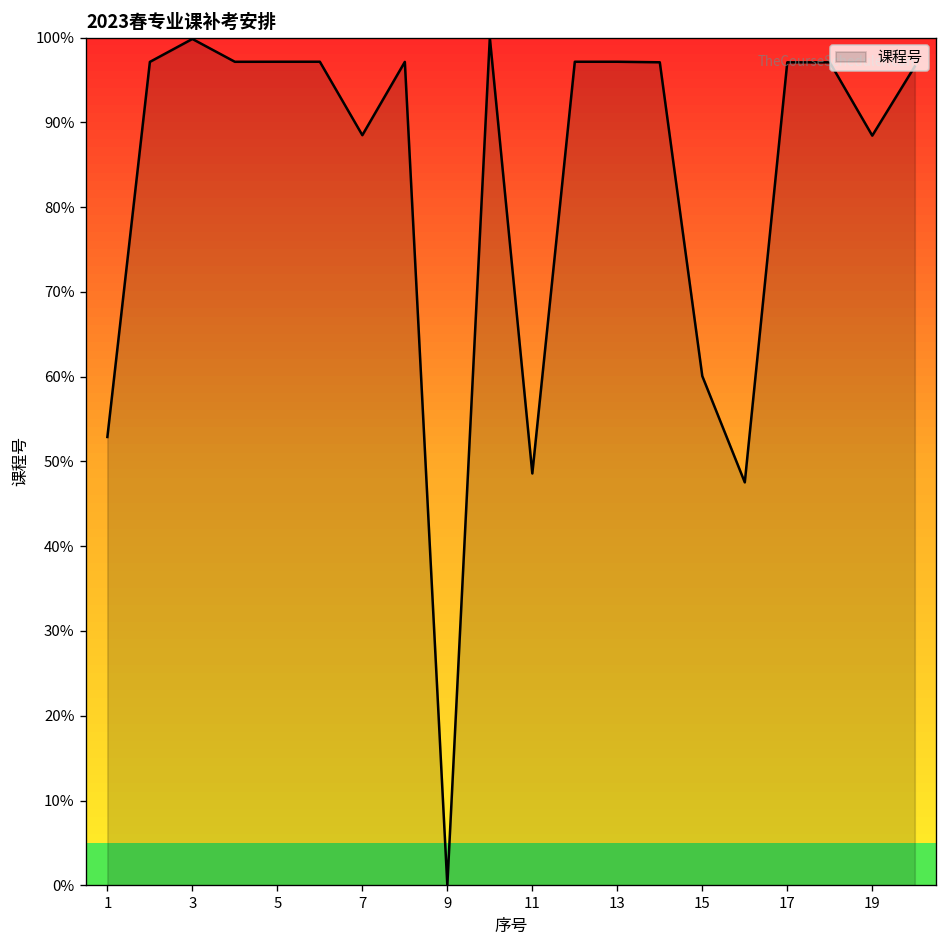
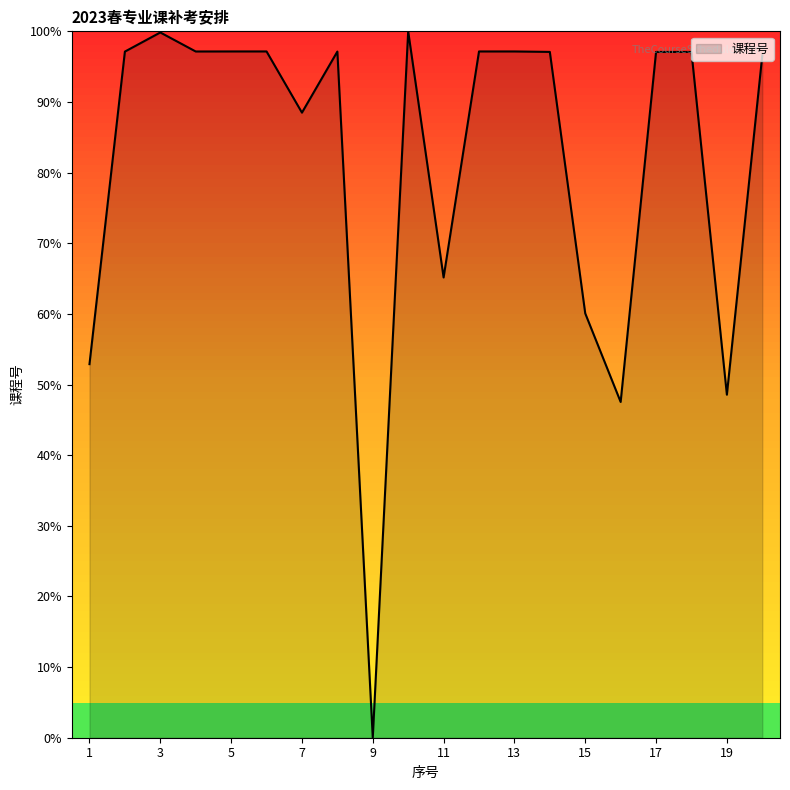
  {
    "1": "53%",
    "3": "100%",
    "5": "97%",
    "7": "88%",
    "9": "0%",
-   "11": "49%",
+   "11": "65%",
    "13": "97%",
    "15": "60%",
    "17": "97%",
-   "19": "88%"
+   "19": "49%"
  }
